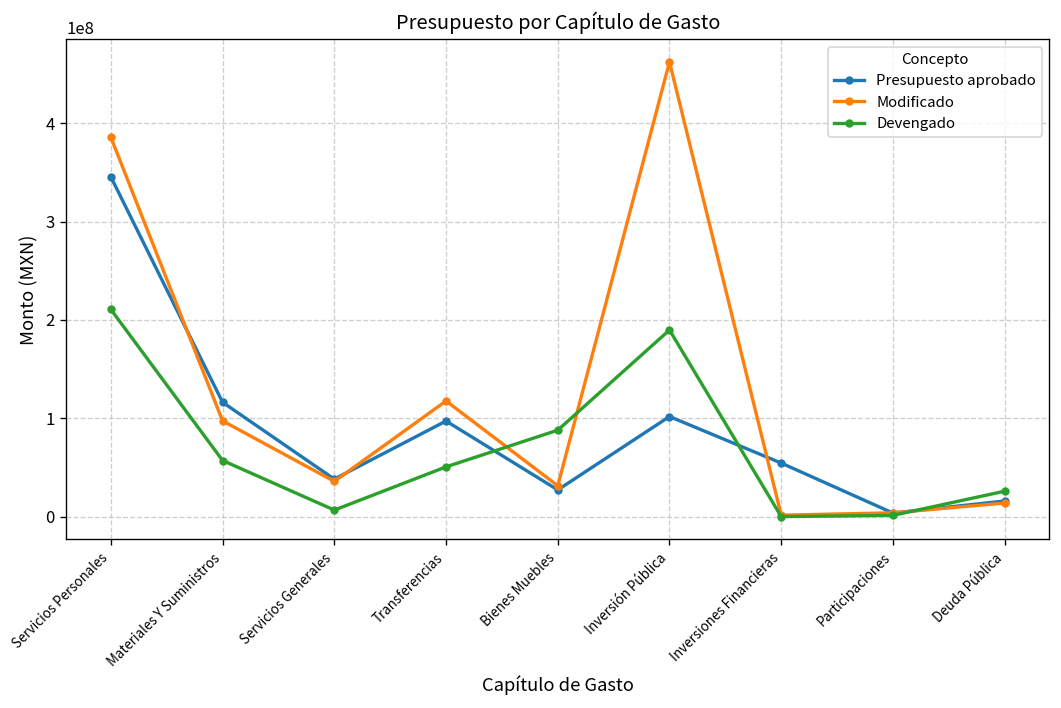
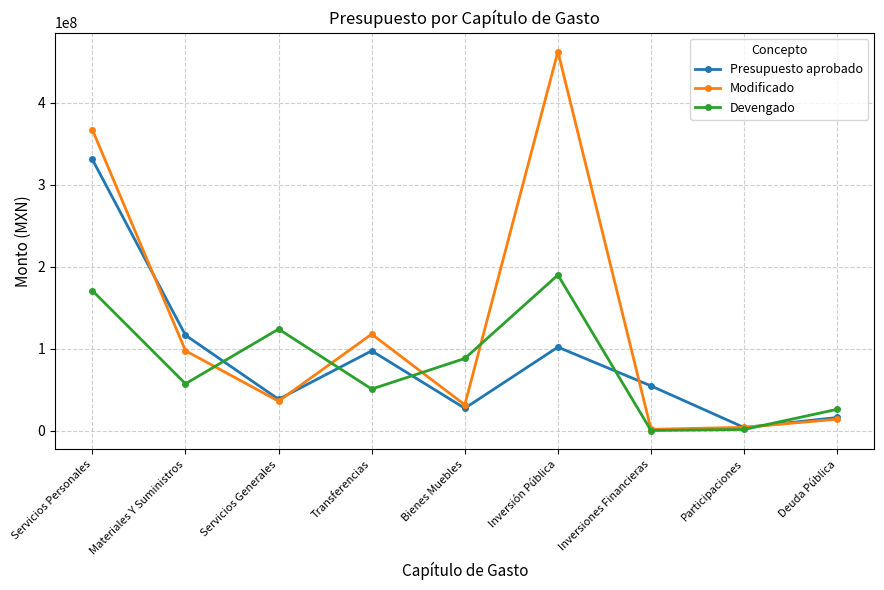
  {
    "Presupuesto aprobado": {
-     "Servicios Personales": 350000000,
+     "Servicios Personales": 330000000,
      "Materiales Y Suministros": 120000000,
      "Transferencias": 100000000,
      "Bienes Muebles": 30000000,
      "Inversión Pública": 100000000,
      "Inversiones Financieras": 50000000
    },
    "Modificado": {
-     "Servicios Personales": 390000000,
+     "Servicios Personales": 370000000,
      "Materiales Y Suministros": 100000000,
      "Transferencias": 120000000,
      "Bienes Muebles": 30000000,
      "Inversión Pública": 460000000
    },
    "Devengado": {
-     "Servicios Personales": 210000000,
+     "Servicios Personales": 170000000,
      "Materiales Y Suministros": 60000000,
-     "Servicios Generales": 10000000,
+     "Servicios Generales": 120000000,
      "Transferencias": 50000000,
      "Bienes Muebles": 90000000,
      "Inversión Pública": 190000000,
      "Deuda Pública": 30000000
    }
  }
